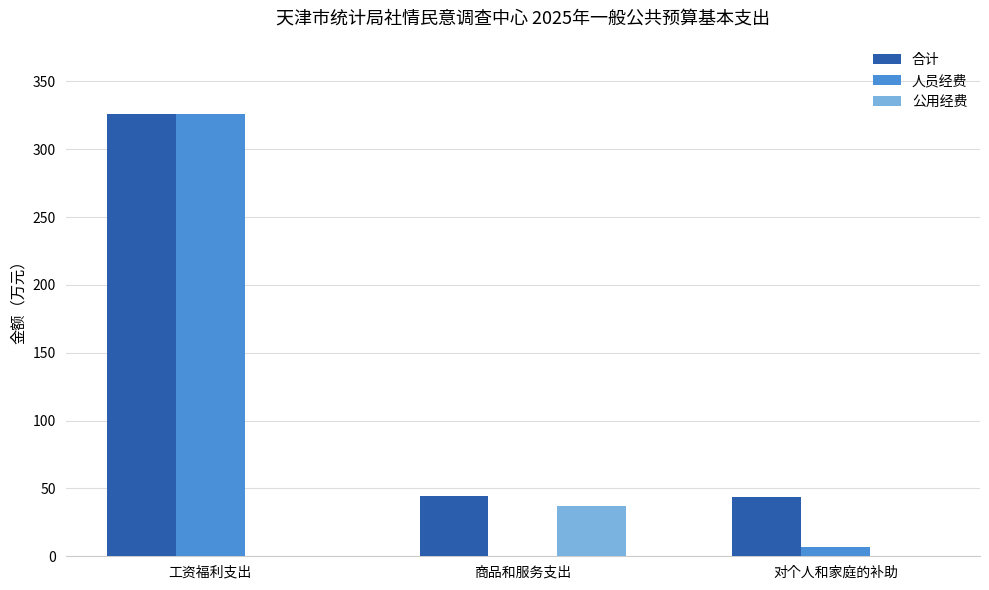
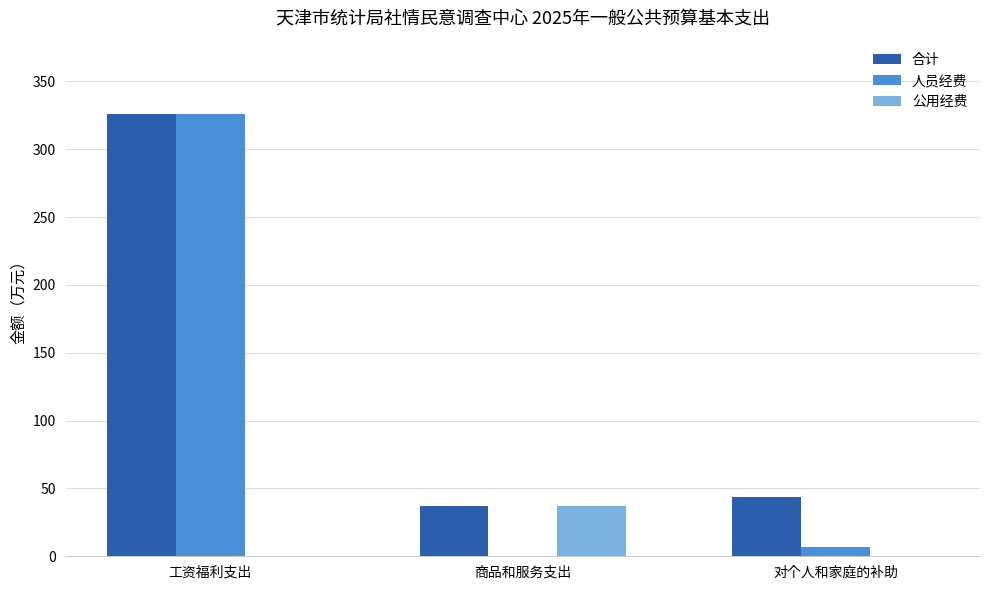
  {
    "合计": {
      "工资福利支出": 326,
-     "商品和服务支出": 44,
+     "商品和服务支出": 37,
      "对个人和家庭的补助": 44
    }
  }
